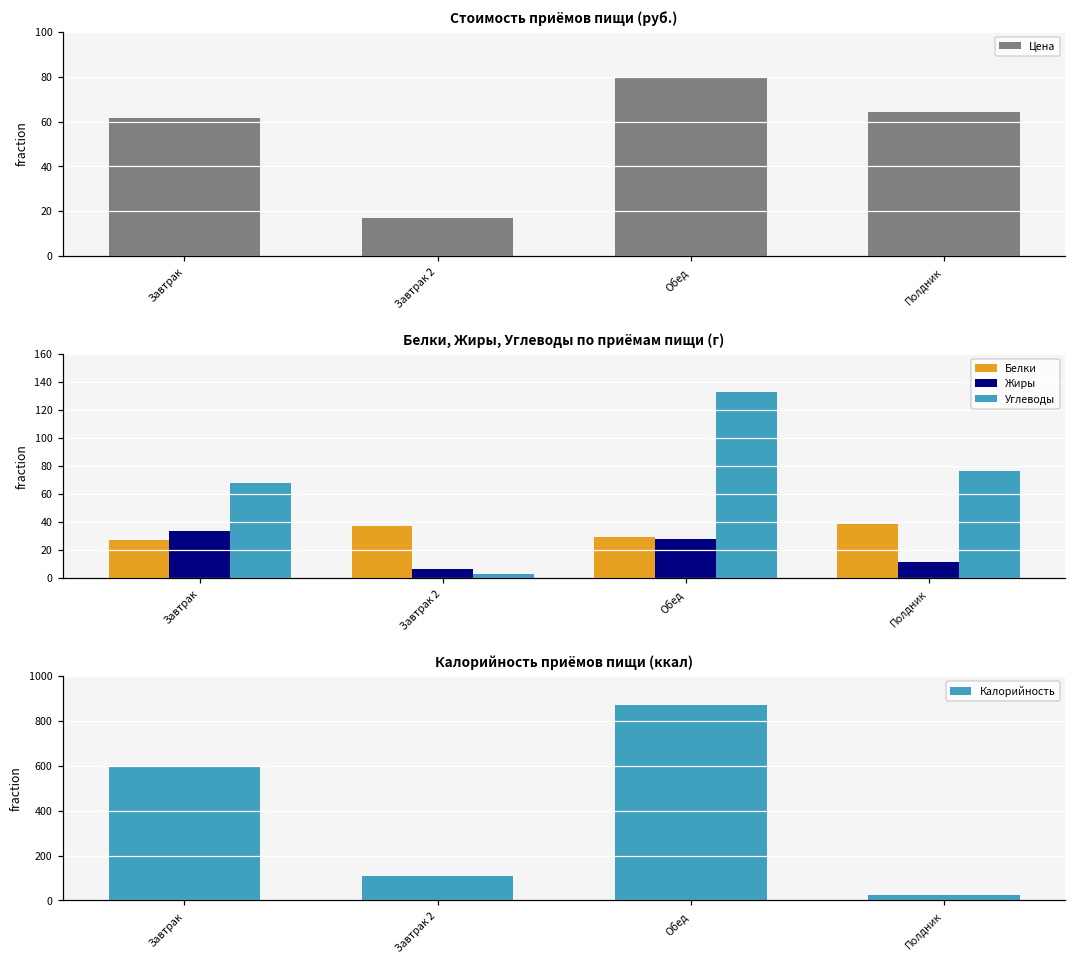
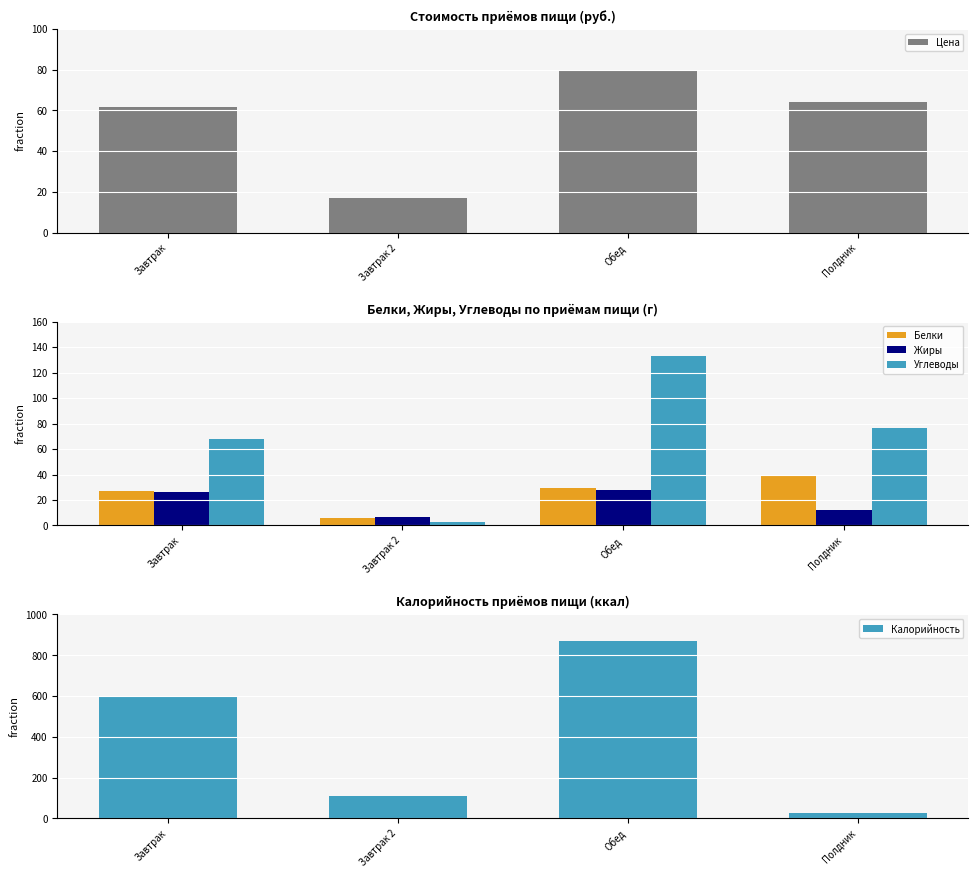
  {
    "Стоимость приёмов пищи (руб.)": {
      "Завтрак": 62,
      "Завтрак 2": 17,
      "Обед": 80,
      "Полдник": 64
    },
    "Белки, Жиры, Углеводы по приёмам пищи (г)": {
      "Белки": {
        "Завтрак": 27,
-       "Завтрак 2": 38,
+       "Завтрак 2": 6,
        "Обед": 29,
        "Полдник": 39
      },
      "Жиры": {
-       "Завтрак": 34,
+       "Завтрак": 26,
        "Завтрак 2": 6,
        "Обед": 28,
        "Полдник": 12
      },
      "Углеводы": {
        "Завтрак": 68,
        "Завтрак 2": 3,
        "Обед": 133,
        "Полдник": 77
      }
    },
    "Калорийность приёмов пищи (ккал)": {
      "Завтрак": 600,
      "Завтрак 2": 110,
      "Обед": 870,
      "Полдник": 30
    }
  }
